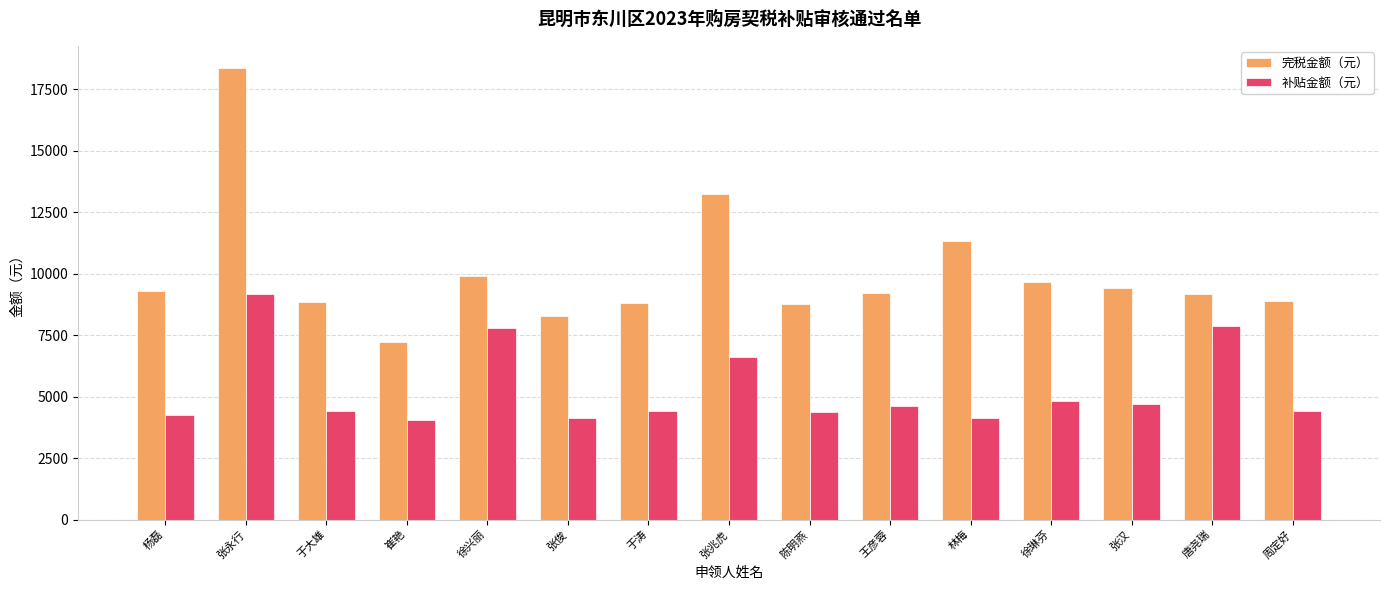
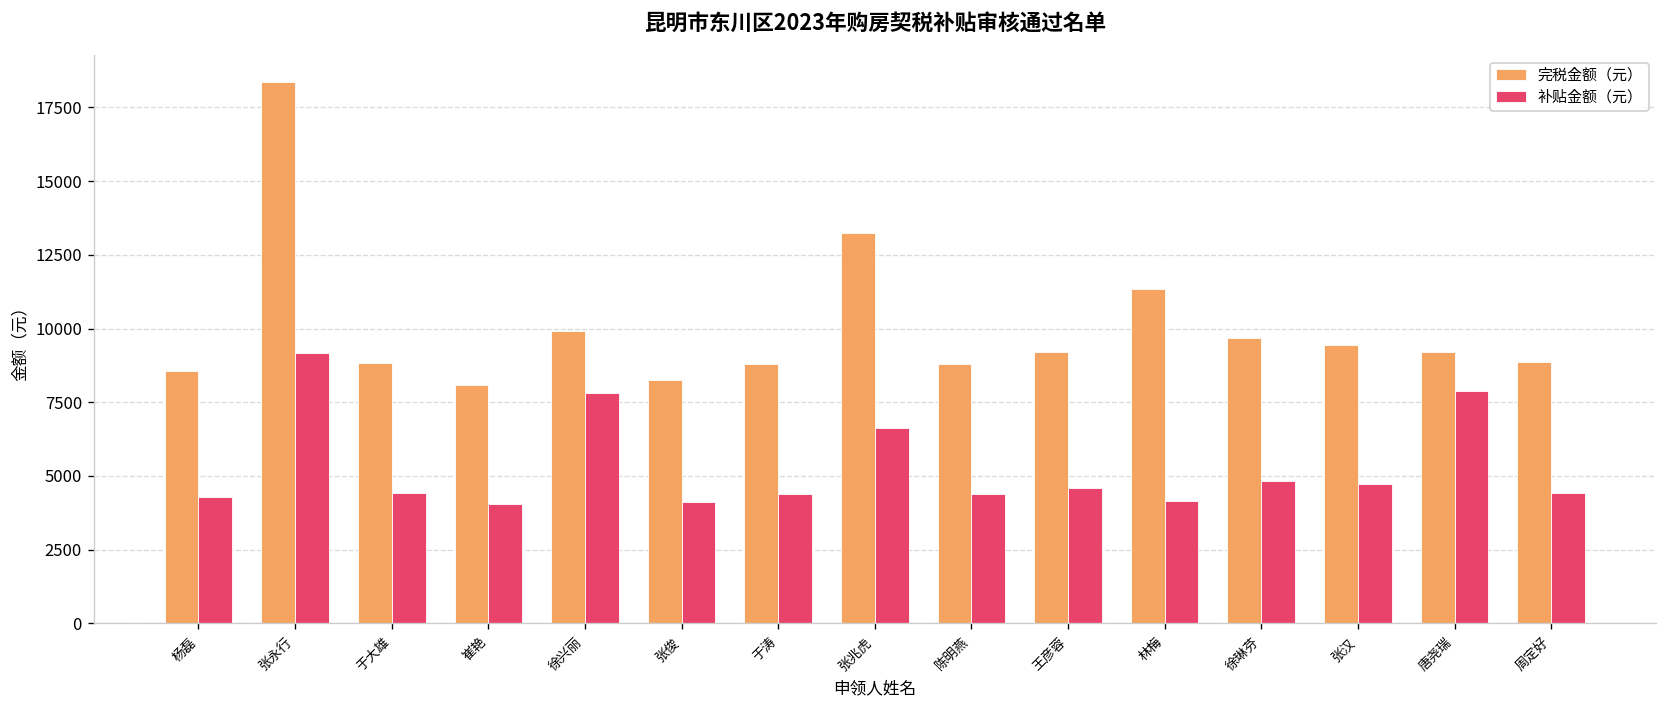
  {
    "完税金额（元）": {
-     "杨磊": 9300,
+     "杨磊": 8500,
      "张永行": 18400,
      "于大雄": 8800,
-     "崔艳": 7200,
+     "崔艳": 8100,
      "徐兴丽": 9900,
      "张俊": 8300,
      "于涛": 8800,
      "张兆虎": 13200,
      "陈明燕": 8800,
      "王彦蓉": 9200,
      "林梅": 11300,
      "徐琳芬": 9700,
      "张汉": 9400,
      "唐尧瑞": 9200,
      "周定好": 8900
    },
    "补贴金额（元）": {
      "杨磊": 4300,
      "张永行": 9200,
      "于大雄": 4400,
      "崔艳": 4000,
      "徐兴丽": 7800,
      "张俊": 4100,
      "于涛": 4400,
      "张兆虎": 6600,
      "陈明燕": 4400,
      "王彦蓉": 4600,
      "林梅": 4100,
      "徐琳芬": 4800,
      "张汉": 4700,
      "唐尧瑞": 7900,
      "周定好": 4400
    }
  }
